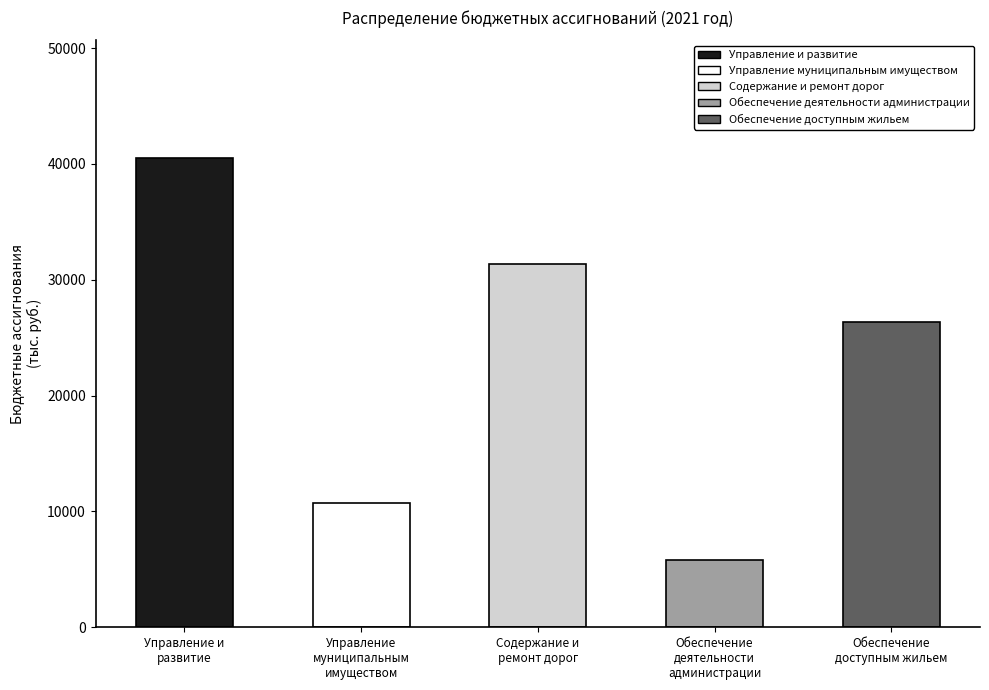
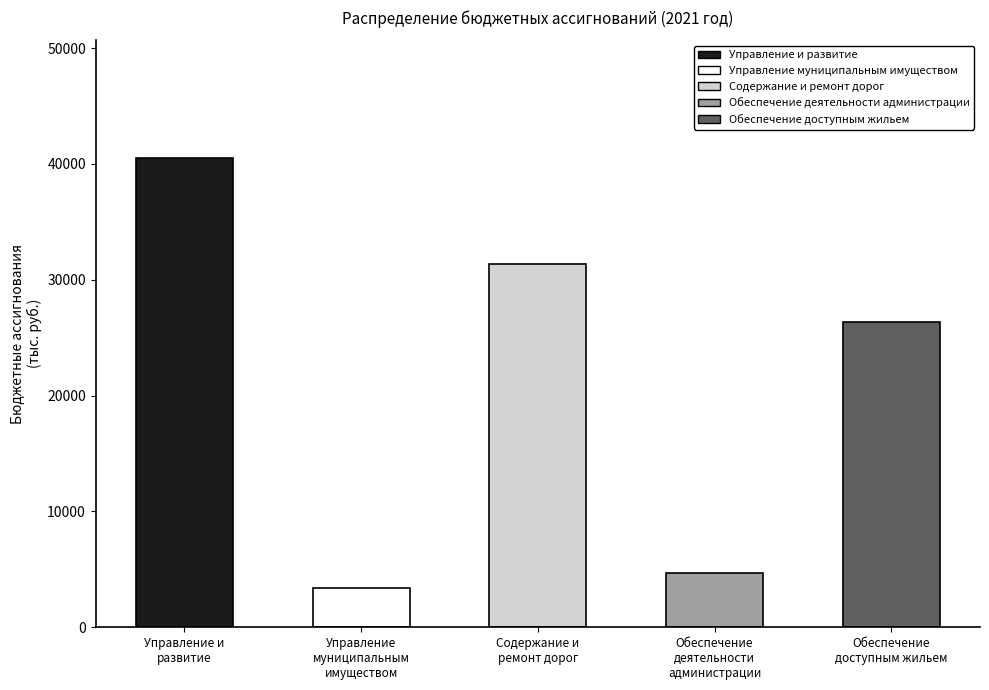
  {
    "Управление и развитие": 40500,
-   "Управление муниципальным имуществом": 10700,
+   "Управление муниципальным имуществом": 3400,
    "Содержание и ремонт дорог": 31400,
-   "Обеспечение деятельности администрации": 5800,
+   "Обеспечение деятельности администрации": 4700,
    "Обеспечение доступным жильем": 26400
  }
